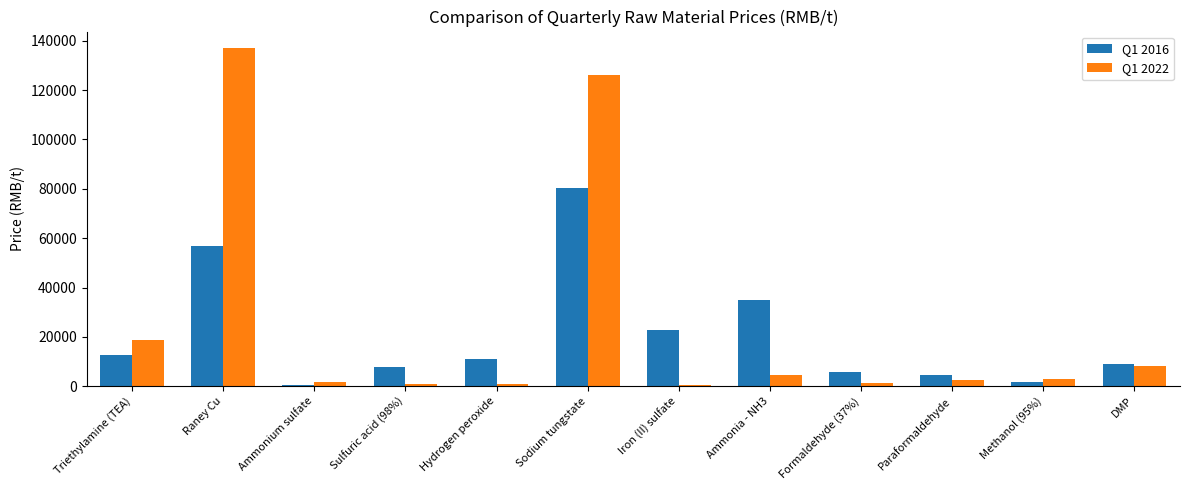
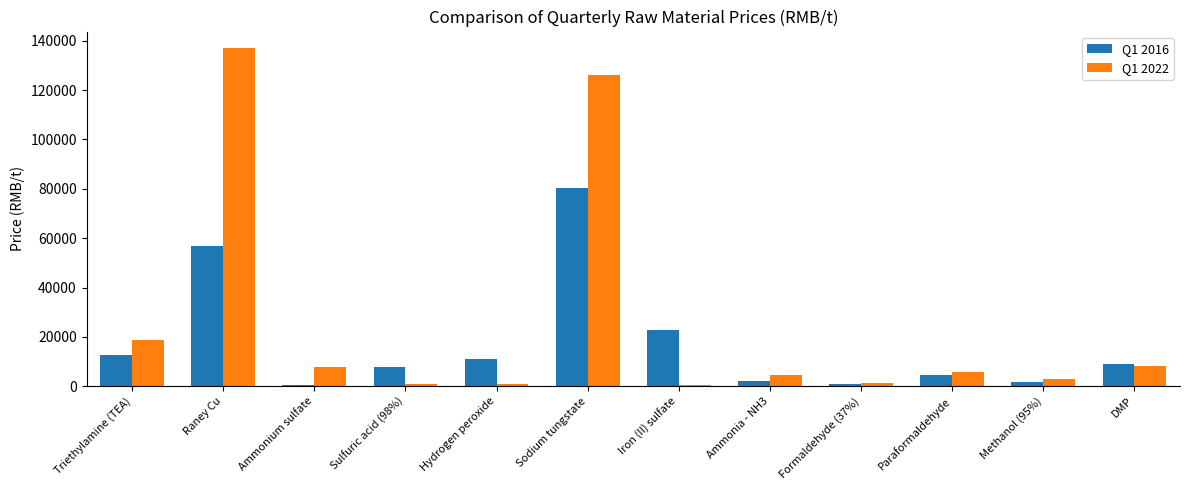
  {
    "Q1 2016": {
      "Triethylamine (TEA)": 13000,
      "Raney Cu": 57000,
      "Sulfuric acid (98%)": 8000,
      "Hydrogen peroxide": 11000,
      "Sodium tungstate": 80000,
      "Iron (II) sulfate": 23000,
-     "Ammonia - NH3": 35000,
-     "Formaldehyde (37%)": 6000,
+     "Ammonia - NH3": 2000,
+     "Formaldehyde (37%)": 1000,
      "Paraformaldehyde": 5000,
      "Methanol (95%)": 2000,
      "DMP": 9000
    },
    "Q1 2022": {
      "Triethylamine (TEA)": 19000,
      "Raney Cu": 137000,
-     "Ammonium sulfate": 2000,
+     "Ammonium sulfate": 8000,
      "Sodium tungstate": 126000,
      "Ammonia - NH3": 5000,
      "Formaldehyde (37%)": 1000,
-     "Paraformaldehyde": 2000,
+     "Paraformaldehyde": 6000,
      "Methanol (95%)": 3000,
      "DMP": 8000
    }
  }
